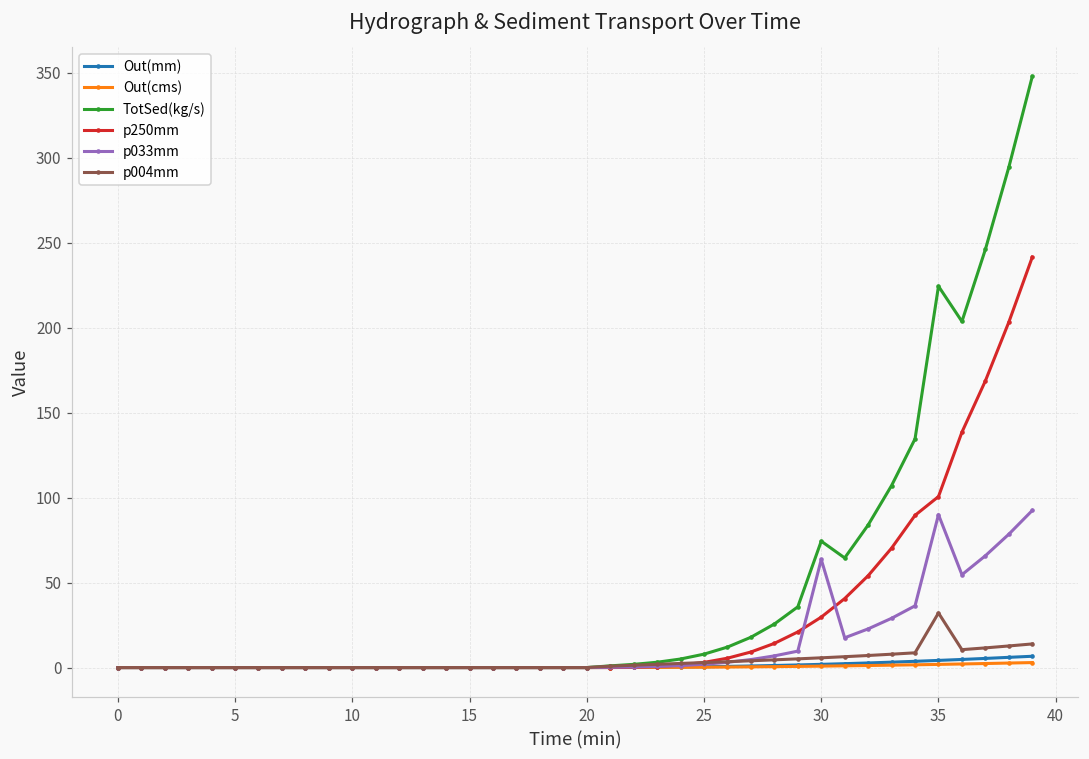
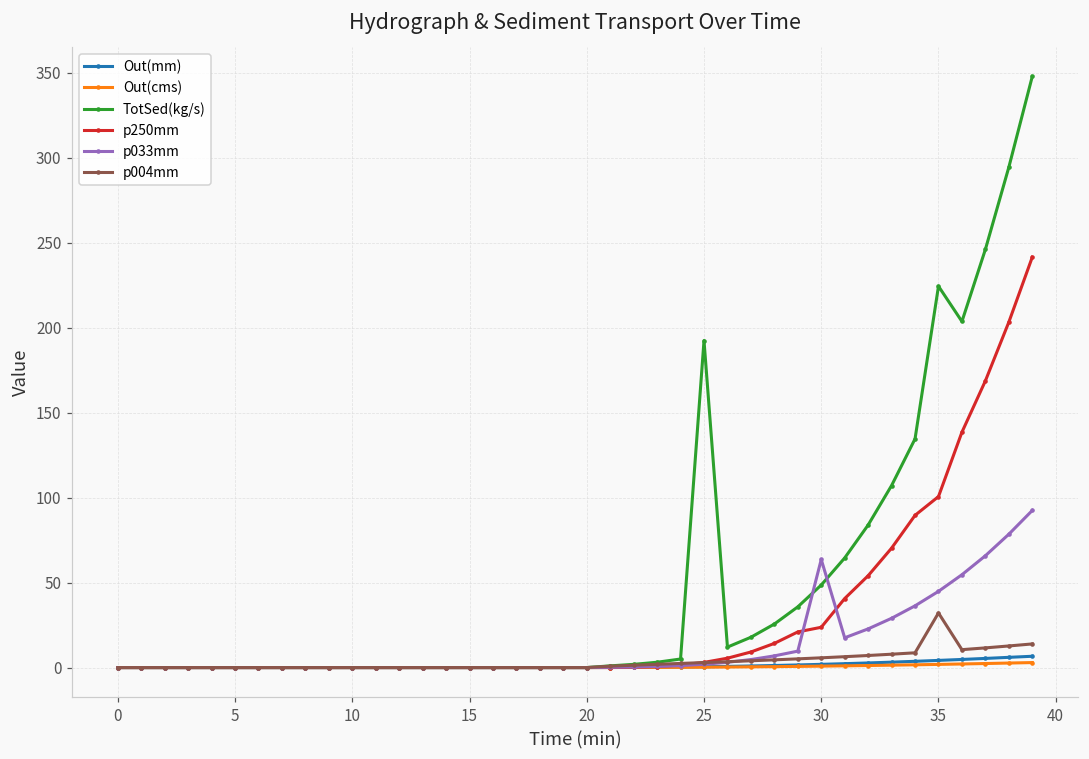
  {
    "Out(mm)": {
      "35": 4
    },
    "Out(cms)": {
      "35": 2
    },
    "TotSed(kg/s)": {
-     "25": 8,
-     "30": 74,
+     "25": 192,
+     "30": 49,
      "35": 224
    },
    "p250mm": {
-     "30": 30,
+     "30": 24,
      "35": 101
    },
    "p033mm": {
      "30": 64,
-     "35": 90
+     "35": 45
    },
    "p004mm": {
      "30": 6,
      "35": 32
    }
  }
